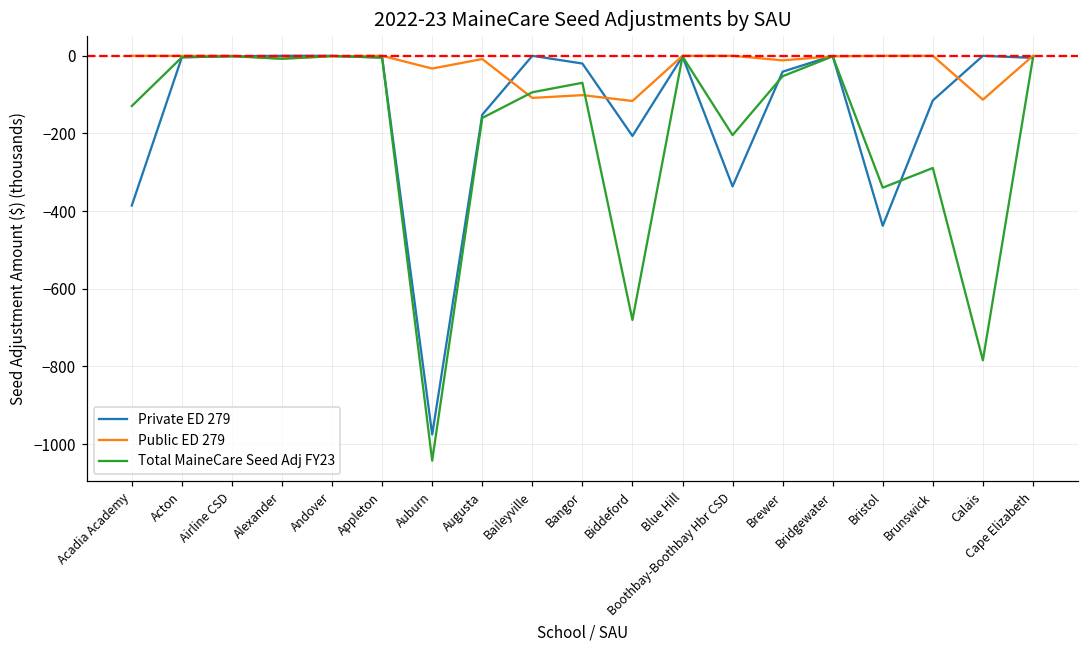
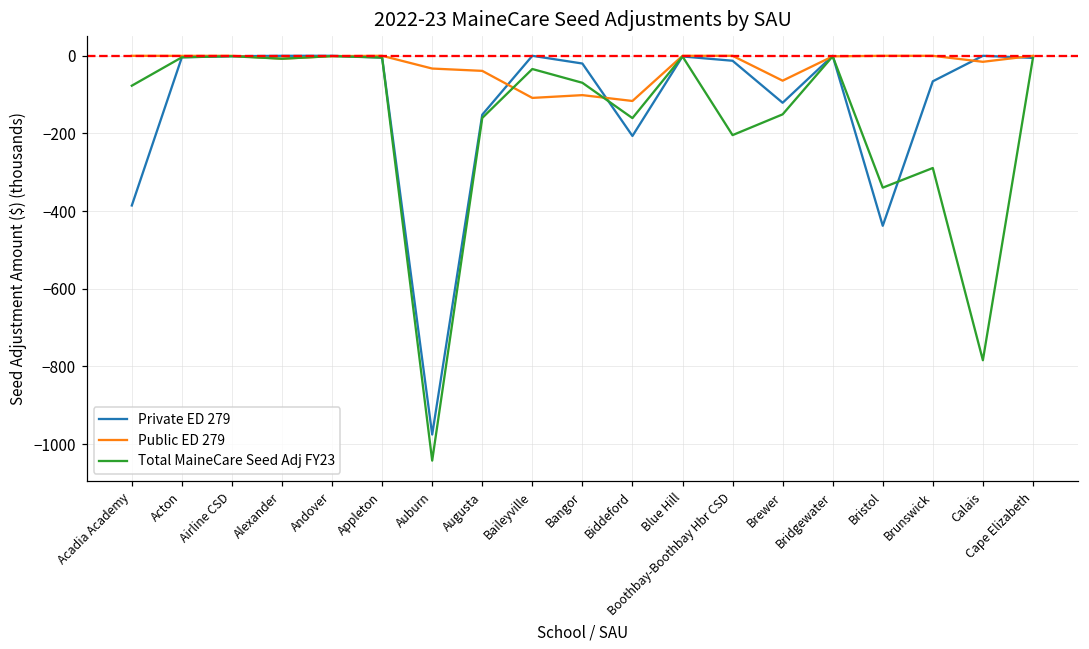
  {
    "Private ED 279": {
      "Acadia Academy": -390,
      "Alexander": 0,
      "Auburn": -980,
      "Augusta": -150,
      "Baileyville": 0,
      "Bangor": -20,
      "Biddeford": -210,
-     "Boothbay-Boothbay Hbr CSD": -340,
-     "Brewer": -40,
+     "Boothbay-Boothbay Hbr CSD": -10,
+     "Brewer": -120,
      "Bristol": -440,
-     "Brunswick": -110,
+     "Brunswick": -70,
      "Calais": 0
    },
    "Public ED 279": {
      "Acadia Academy": 0,
      "Auburn": -30,
-     "Augusta": -10,
+     "Augusta": -40,
      "Baileyville": -110,
      "Bangor": -100,
      "Biddeford": -120,
      "Boothbay-Boothbay Hbr CSD": 0,
-     "Brewer": -10,
+     "Brewer": -60,
      "Bristol": 0,
      "Brunswick": 0,
-     "Calais": -110
+     "Calais": -20
    },
    "Total MaineCare Seed Adj FY23": {
-     "Acadia Academy": -130,
+     "Acadia Academy": -80,
      "Auburn": -1040,
      "Augusta": -160,
-     "Baileyville": -90,
+     "Baileyville": -30,
      "Bangor": -70,
-     "Biddeford": -680,
+     "Biddeford": -160,
      "Boothbay-Boothbay Hbr CSD": -200,
-     "Brewer": -50,
+     "Brewer": -150,
      "Bristol": -340,
      "Brunswick": -290,
      "Calais": -780
    }
  }
